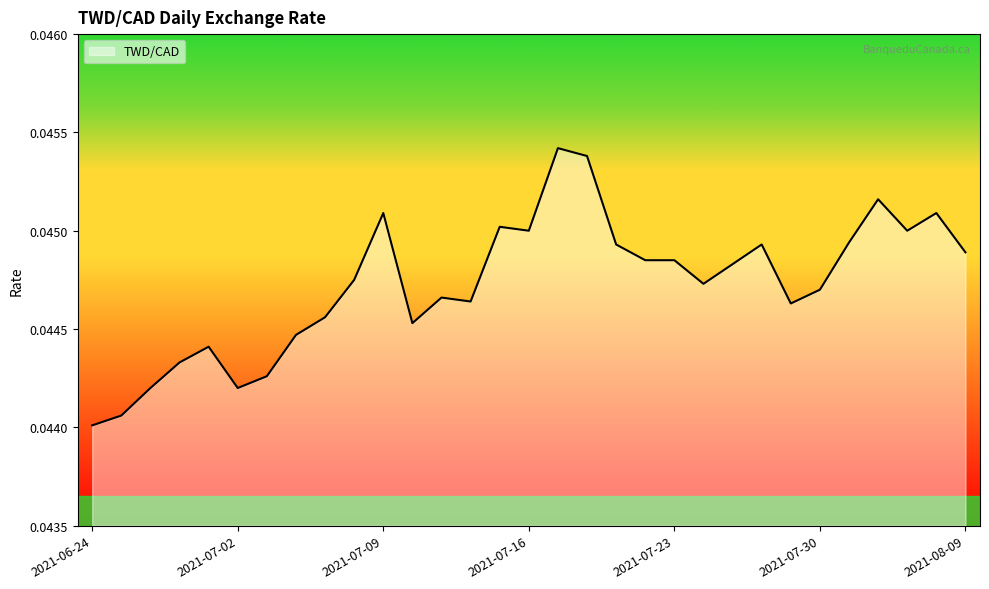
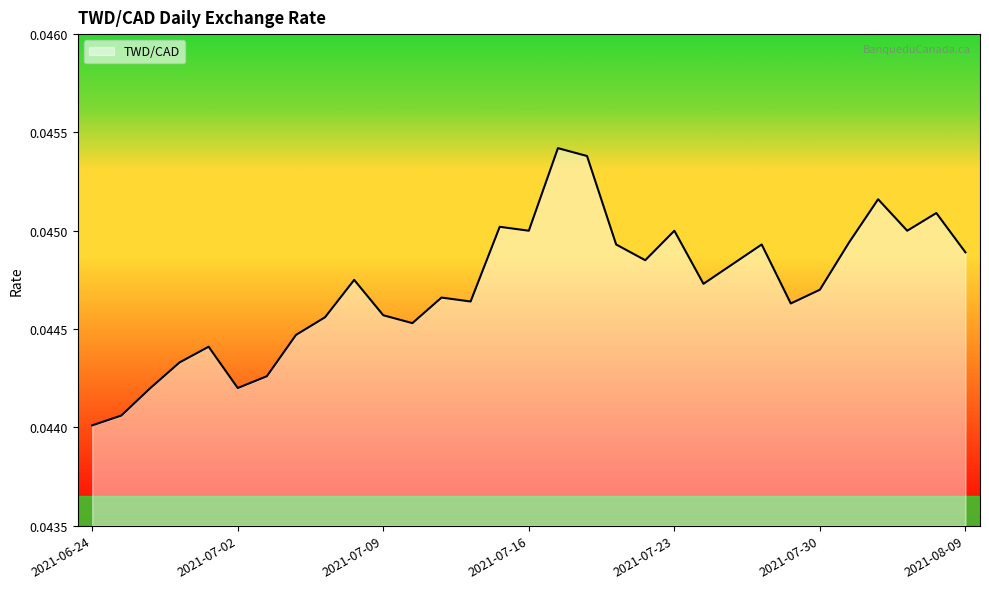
  {
    "2021-06-24": 0.04401,
    "2021-07-02": 0.04420,
-   "2021-07-09": 0.04509,
+   "2021-07-09": 0.04457,
    "2021-07-16": 0.04500,
-   "2021-07-23": 0.04485,
+   "2021-07-23": 0.04500,
    "2021-07-30": 0.04470,
    "2021-08-09": 0.04489
  }
